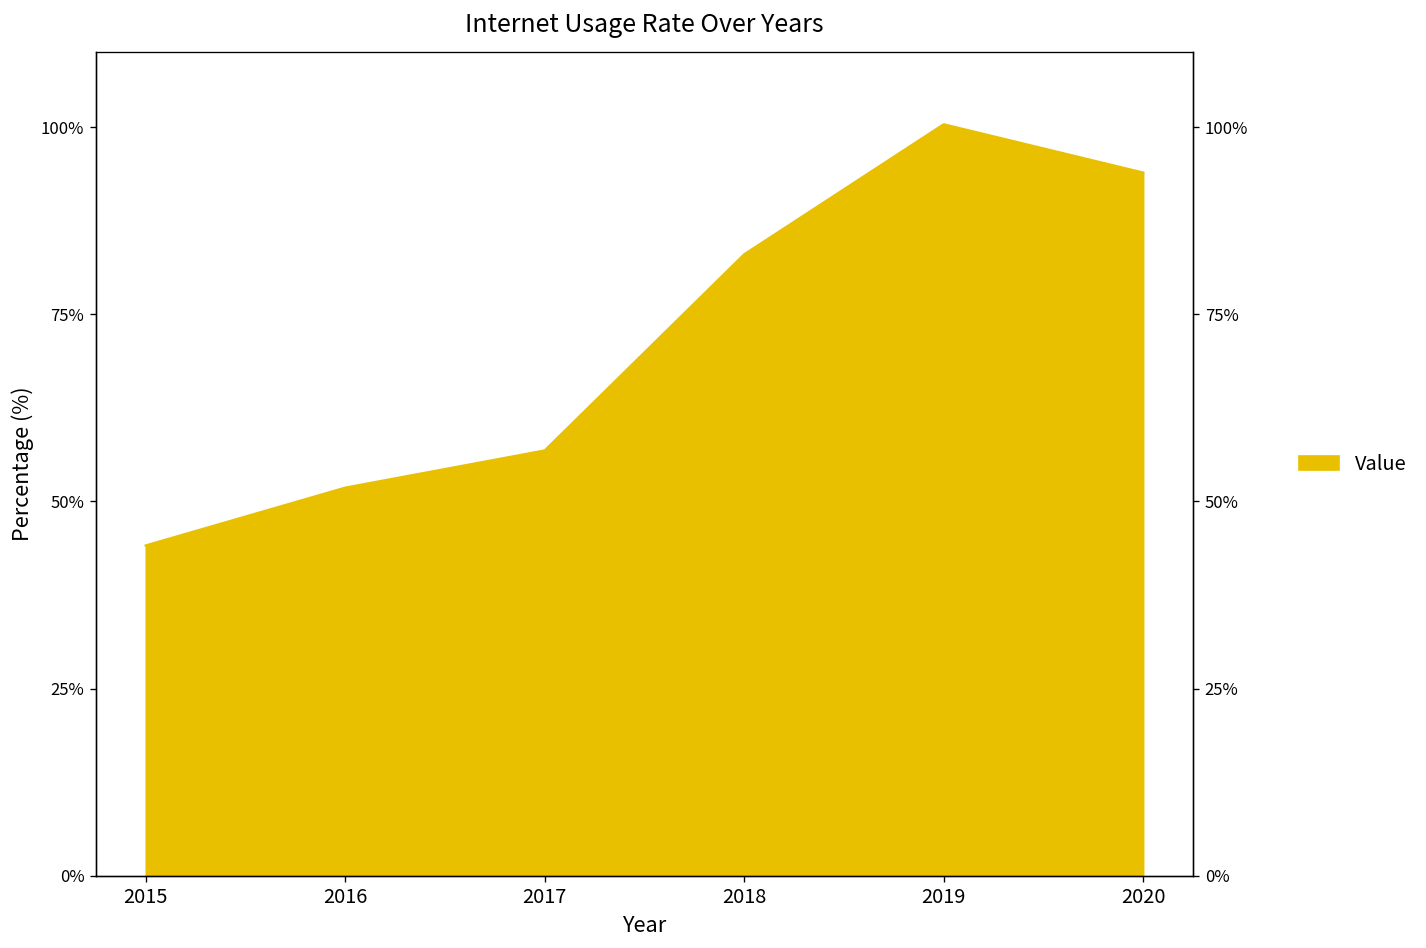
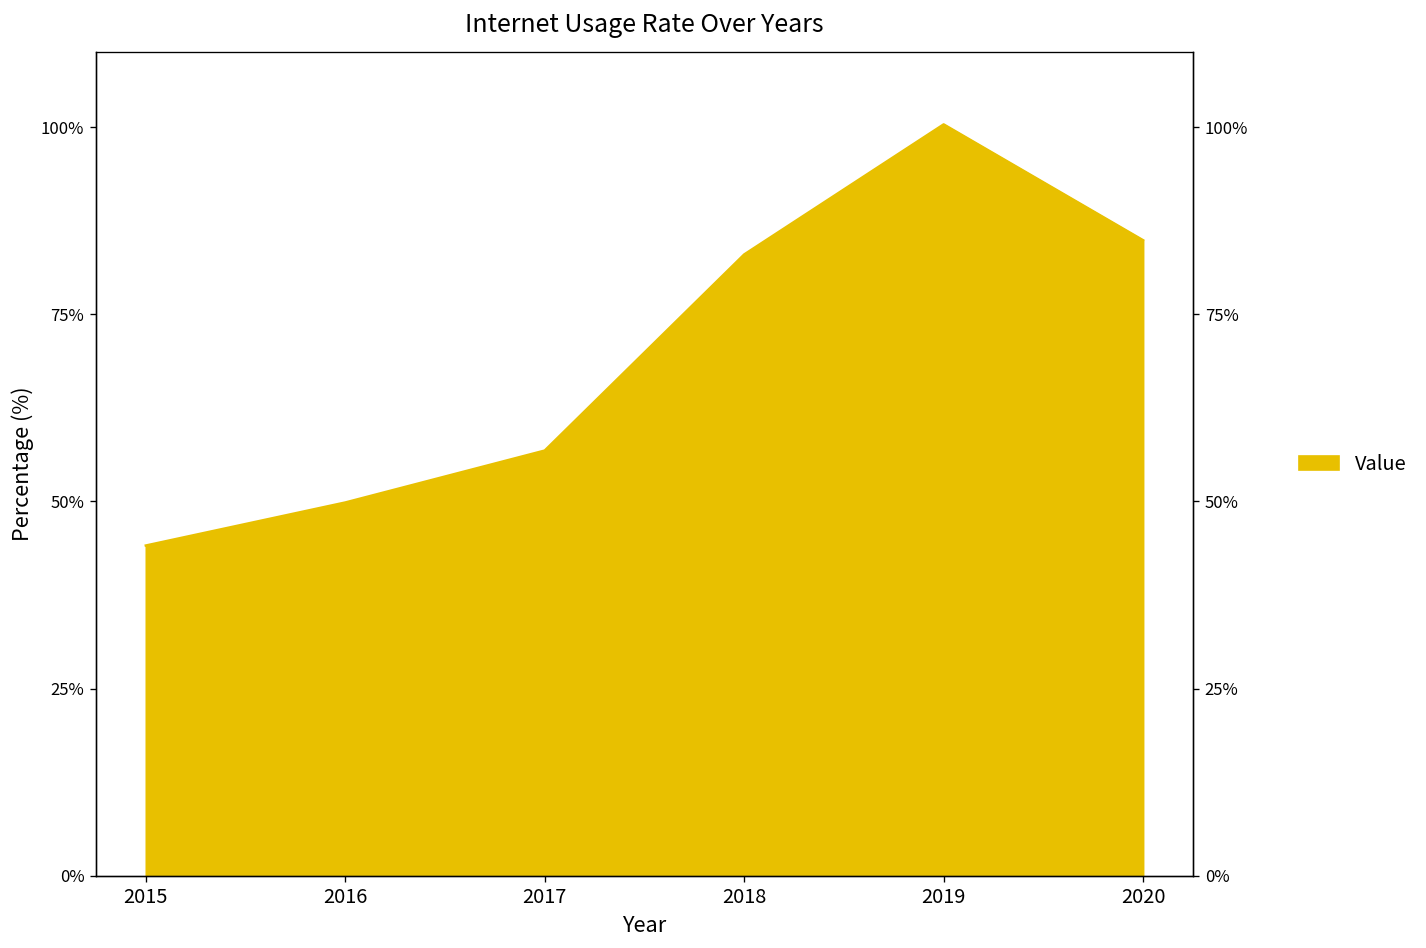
  {
    "2015": "44%",
-   "2016": "52%",
+   "2016": "50%",
    "2017": "57%",
    "2018": "83%",
    "2019": "100%",
-   "2020": "94%"
+   "2020": "85%"
  }
